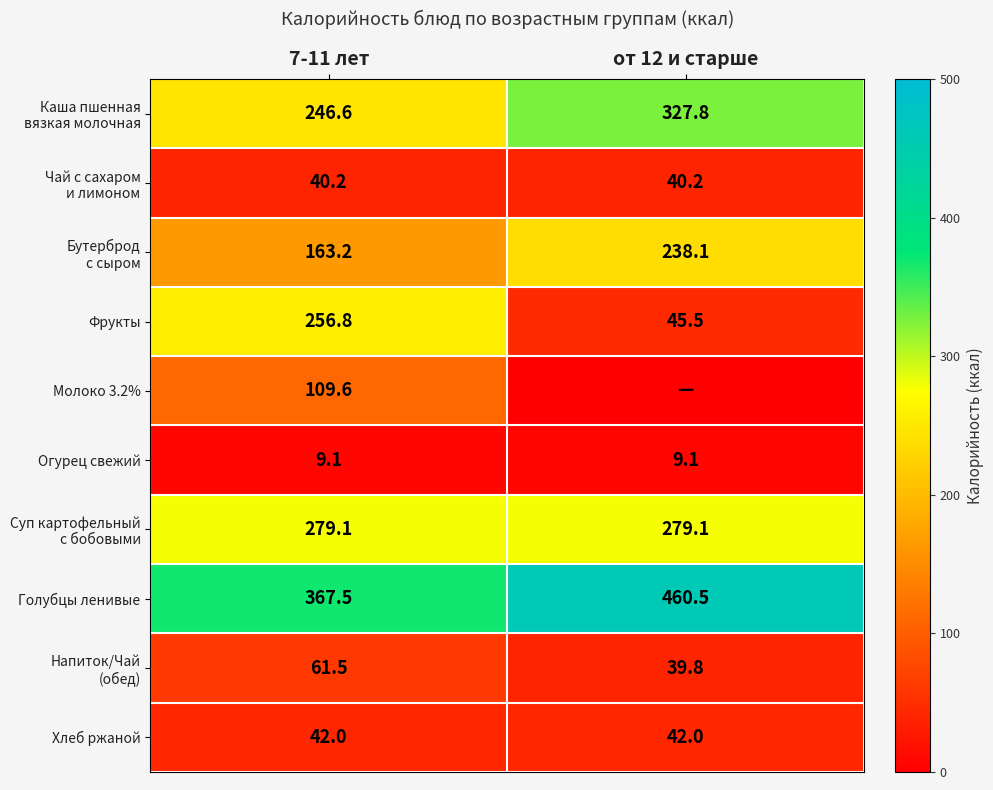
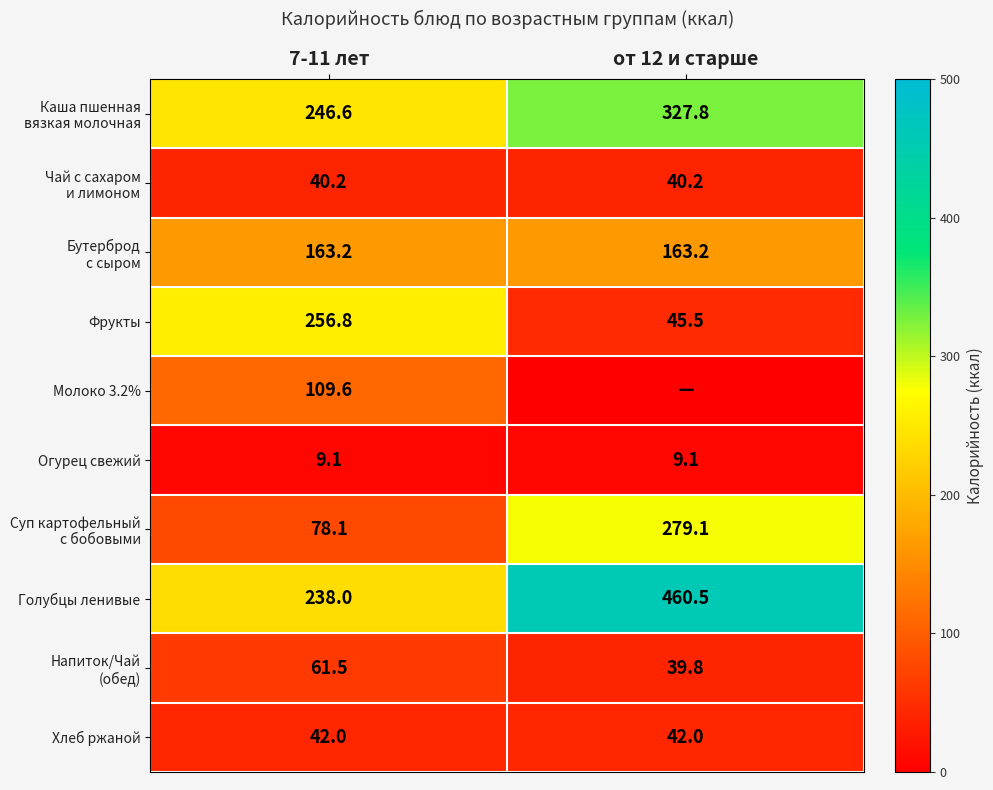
  {
    "Каша пшенная вязкая молочная": {
      "7-11 лет": 246.6,
      "от 12 и старше": 327.8
    },
    "Чай с сахаром и лимоном": {
      "7-11 лет": 40.2,
      "от 12 и старше": 40.2
    },
    "Бутерброд с сыром": {
      "7-11 лет": 163.2,
-     "от 12 и старше": 238.1
+     "от 12 и старше": 163.2
    },
    "Фрукты": {
      "7-11 лет": 256.8,
      "от 12 и старше": 45.5
    },
    "Молоко 3.2%": {
      "7-11 лет": 109.6
    },
    "Огурец свежий": {
      "7-11 лет": 9.1,
      "от 12 и старше": 9.1
    },
    "Суп картофельный с бобовыми": {
-     "7-11 лет": 279.1,
+     "7-11 лет": 78.1,
      "от 12 и старше": 279.1
    },
    "Голубцы ленивые": {
-     "7-11 лет": 367.5,
+     "7-11 лет": 238.0,
      "от 12 и старше": 460.5
    },
    "Напиток/Чай (обед)": {
      "7-11 лет": 61.5,
      "от 12 и старше": 39.8
    },
    "Хлеб ржаной": {
      "7-11 лет": 42.0,
      "от 12 и старше": 42.0
    }
  }
